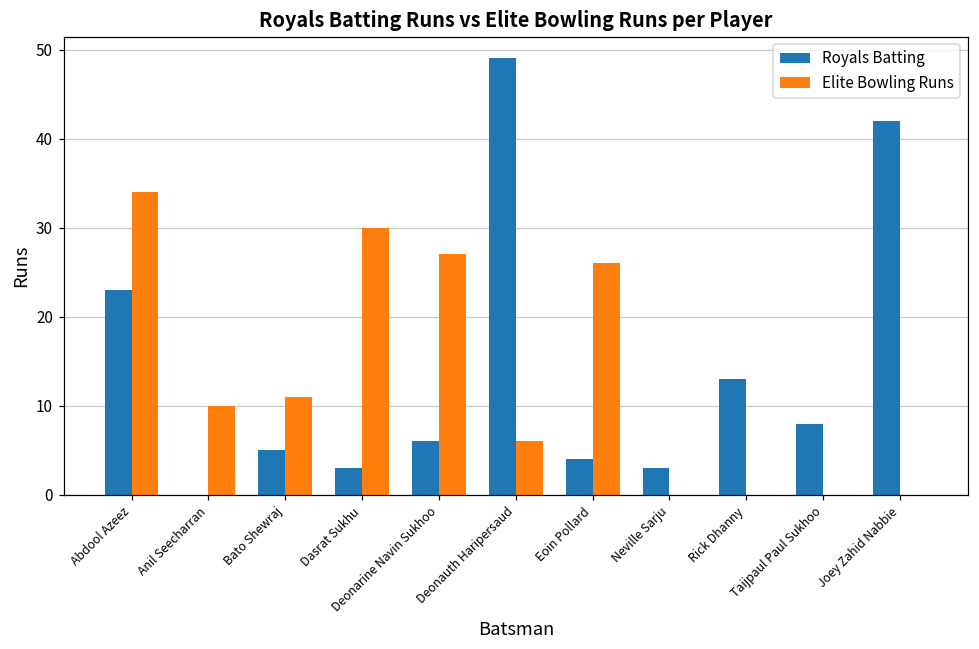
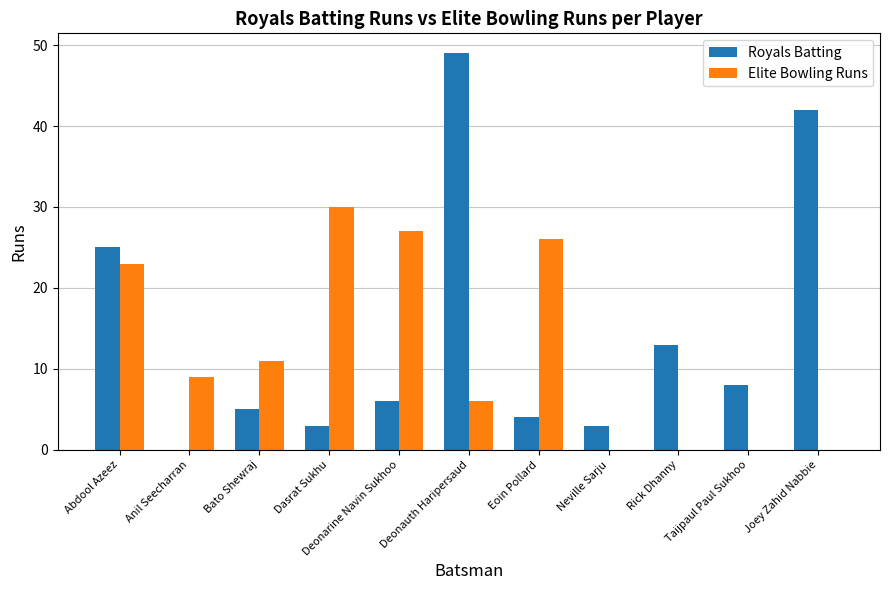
  {
    "Royals Batting": {
-     "Abdool Azeez": 23,
+     "Abdool Azeez": 25,
      "Anil Seecharran": 0,
      "Bato Shewraj": 5,
      "Dasrat Sukhu": 3,
      "Deonarine Navin Sukhoo": 6,
      "Deonauth Haripersaud": 49,
      "Eoin Pollard": 4,
      "Neville Sarju": 3,
      "Rick Dhanny": 13,
      "Taijpaul Paul Sukhoo": 8,
      "Joey Zahid Nabbie": 42
    },
    "Elite Bowling Runs": {
-     "Abdool Azeez": 34,
-     "Anil Seecharran": 10,
+     "Abdool Azeez": 23,
+     "Anil Seecharran": 9,
      "Bato Shewraj": 11,
      "Dasrat Sukhu": 30,
      "Deonarine Navin Sukhoo": 27,
      "Deonauth Haripersaud": 6,
      "Eoin Pollard": 26,
      "Neville Sarju": 0,
      "Rick Dhanny": 0,
      "Taijpaul Paul Sukhoo": 0,
      "Joey Zahid Nabbie": 0
    }
  }
